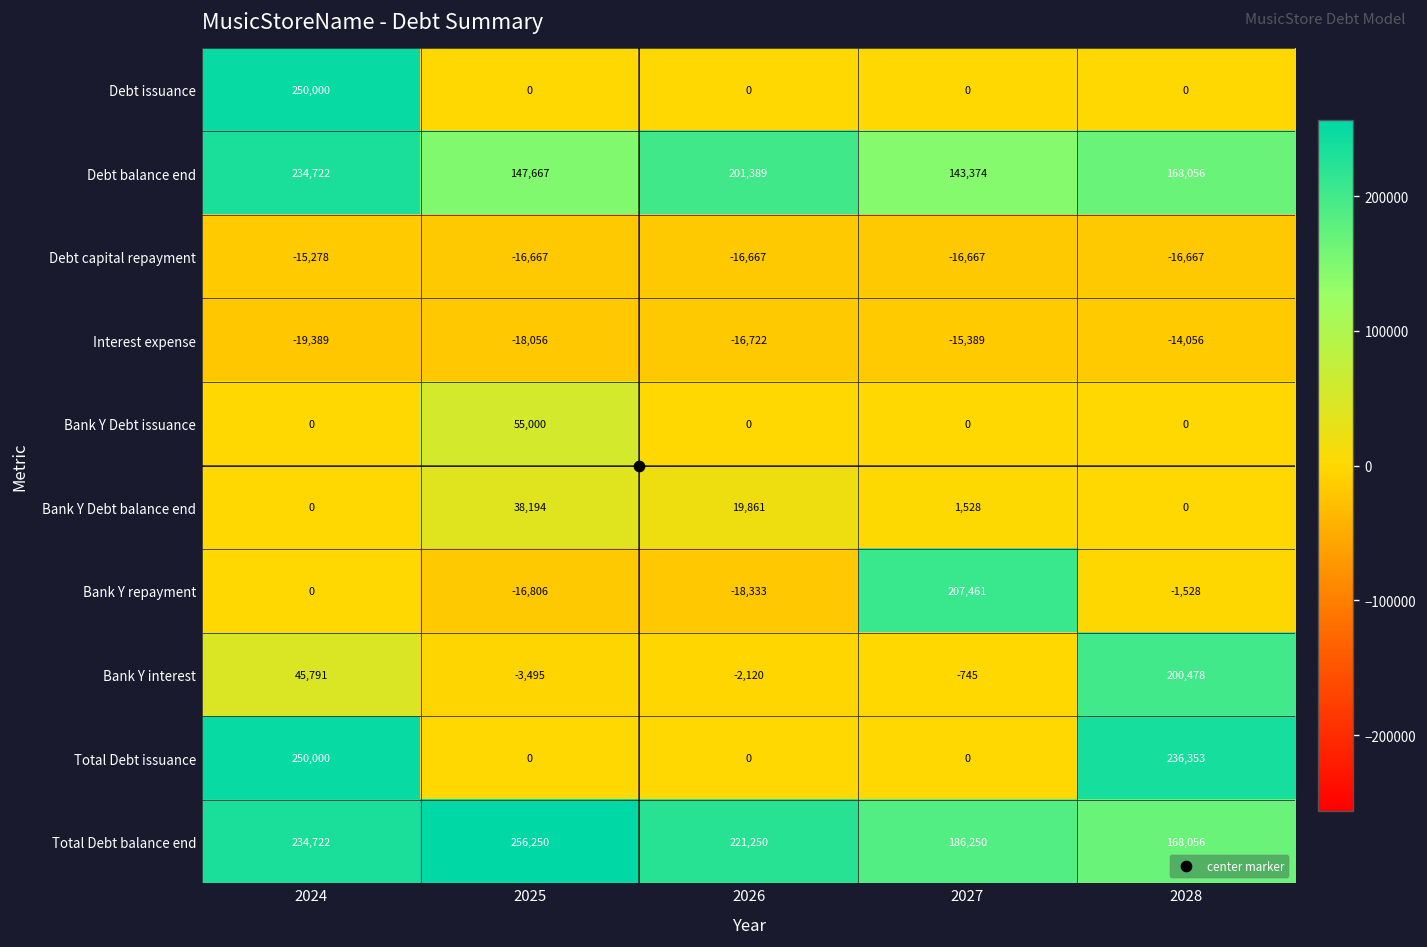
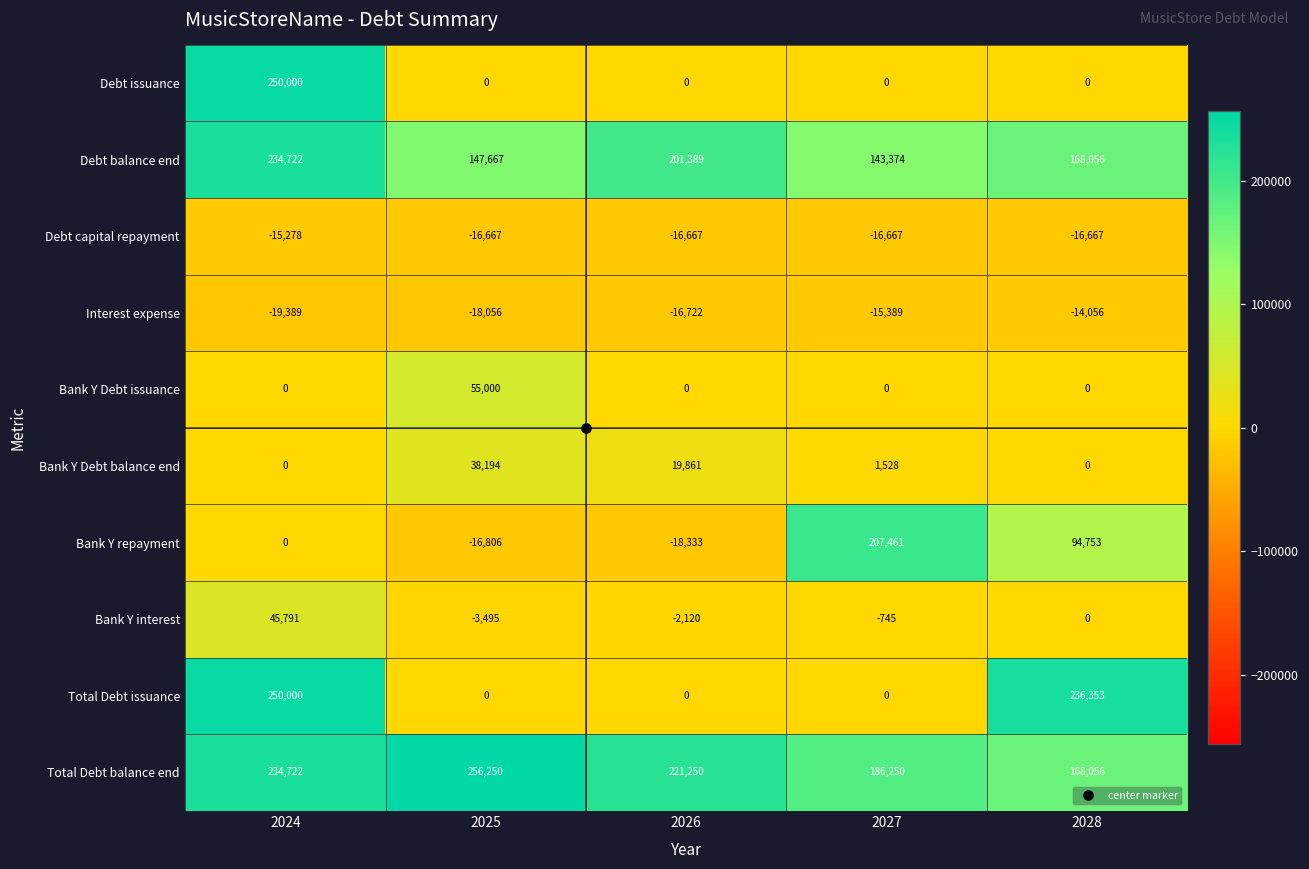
  {
    "Debt issuance": {
      "2024": "250,000",
      "2025": "0",
      "2026": "0",
      "2027": "0",
      "2028": "0"
    },
    "Debt balance end": {
      "2024": "234,722",
      "2025": "147,667",
      "2026": "201,389",
      "2027": "143,374",
      "2028": "168,056"
    },
    "Debt capital repayment": {
      "2024": "-15,278",
      "2025": "-16,667",
      "2026": "-16,667",
      "2027": "-16,667",
      "2028": "-16,667"
    },
    "Interest expense": {
      "2024": "-19,389",
      "2025": "-18,056",
      "2026": "-16,722",
      "2027": "-15,389",
      "2028": "-14,056"
    },
    "Bank Y Debt issuance": {
      "2024": "0",
      "2025": "55,000",
      "2026": "0",
      "2027": "0",
      "2028": "0"
    },
    "Bank Y Debt balance end": {
      "2024": "0",
      "2025": "38,194",
      "2026": "19,861",
      "2027": "1,528",
      "2028": "0"
    },
    "Bank Y repayment": {
      "2024": "0",
      "2025": "-16,806",
      "2026": "-18,333",
      "2027": "207,461",
-     "2028": "-1,528"
+     "2028": "94,753"
    },
    "Bank Y interest": {
      "2024": "45,791",
      "2025": "-3,495",
      "2026": "-2,120",
      "2027": "-745",
-     "2028": "200,478"
+     "2028": "0"
    },
    "Total Debt issuance": {
      "2024": "250,000",
      "2025": "0",
      "2026": "0",
      "2027": "0",
      "2028": "236,353"
    },
    "Total Debt balance end": {
      "2024": "234,722",
      "2025": "256,250",
      "2026": "221,250",
      "2027": "186,250",
      "2028": "168,056"
    }
  }
